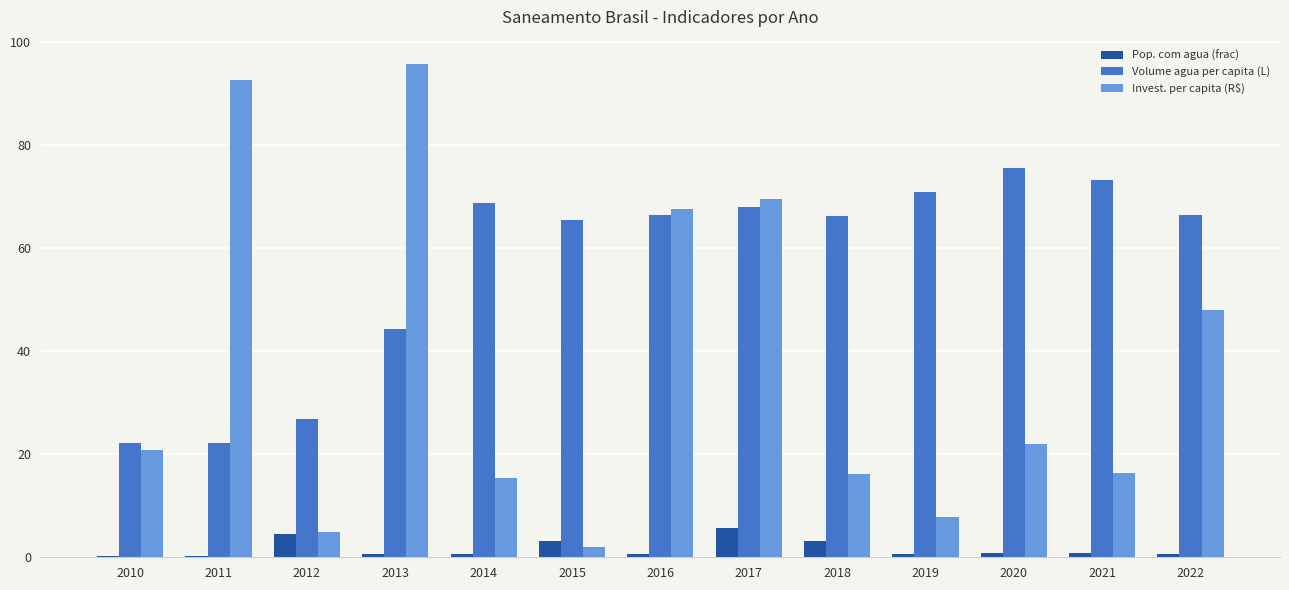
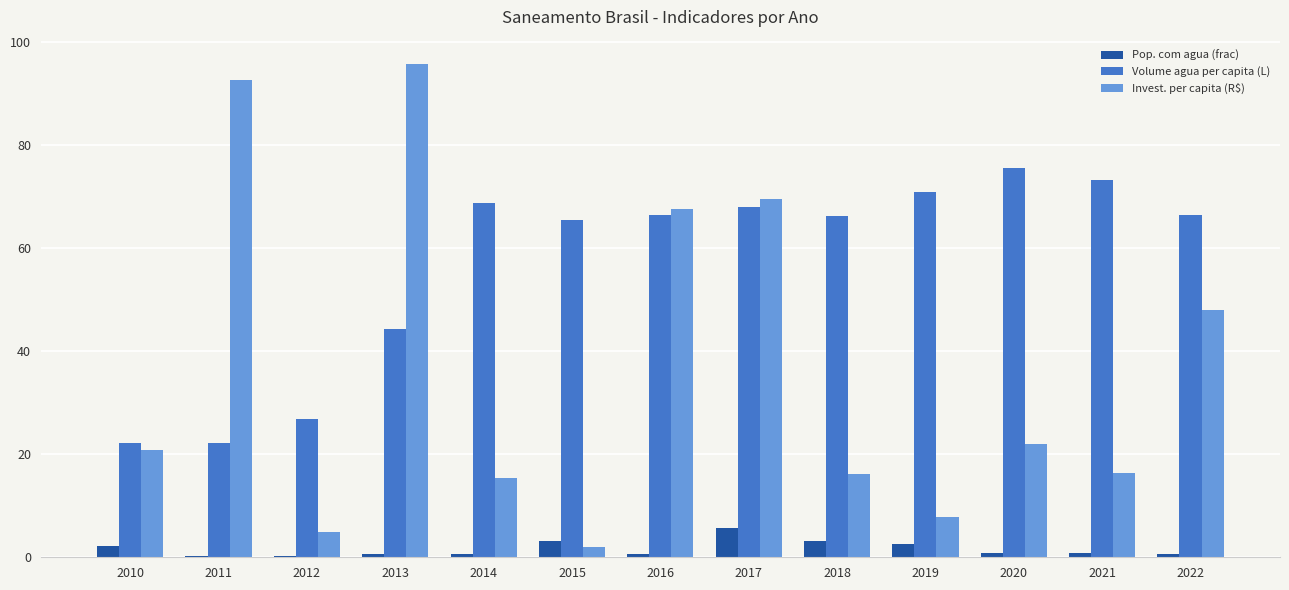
  {
    "Pop. com agua (frac)": {
-     "2010": 0,
-     "2012": 4,
+     "2010": 2,
+     "2012": 0,
      "2013": 1,
      "2014": 1,
      "2015": 3,
      "2016": 1,
      "2017": 6,
      "2018": 3,
-     "2019": 1,
+     "2019": 3,
      "2020": 1,
      "2021": 1,
      "2022": 1
    }
  }
